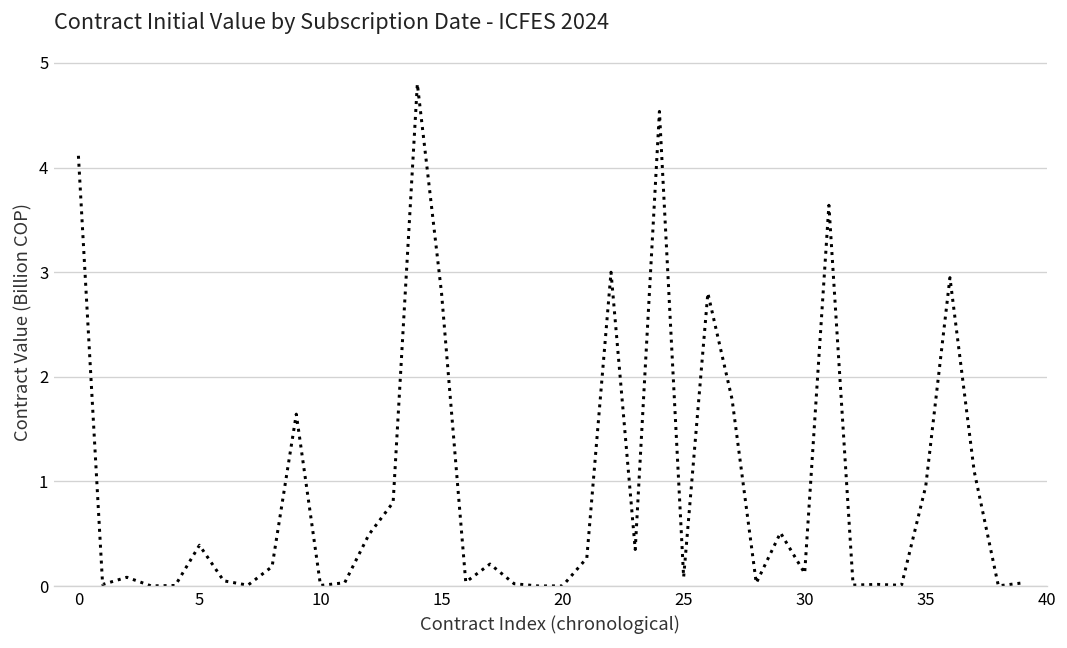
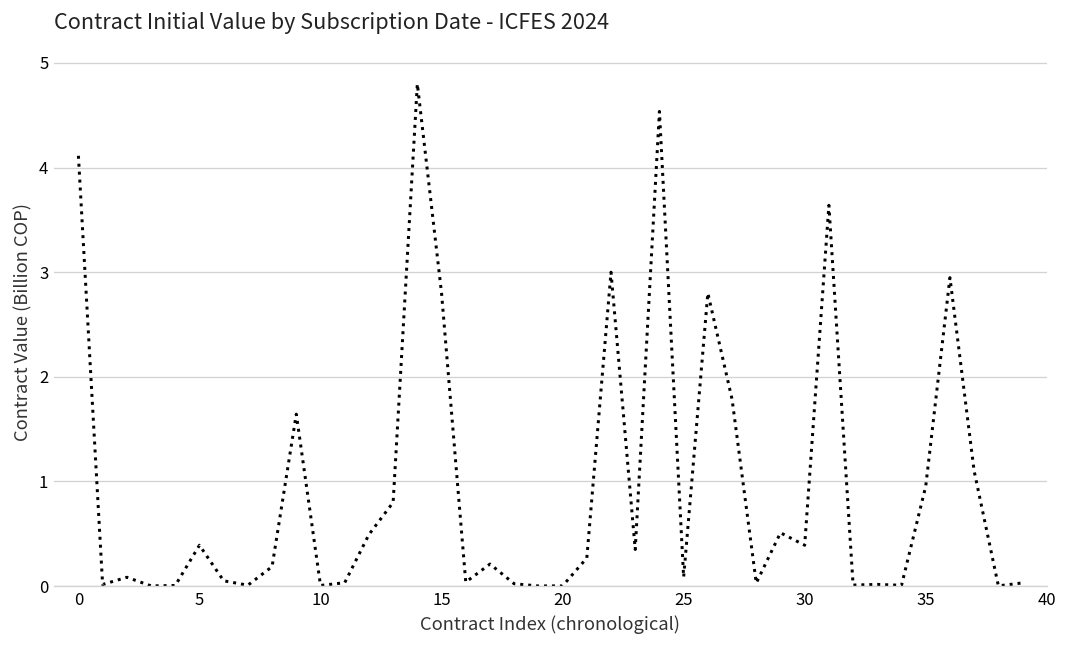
  {
    "0": 4.1,
    "5": 0.4,
    "10": 0.0,
    "15": 2.8,
    "20": 0.0,
    "25": 0.1,
-   "30": 0.1,
+   "30": 0.4,
    "35": 1.0
  }
